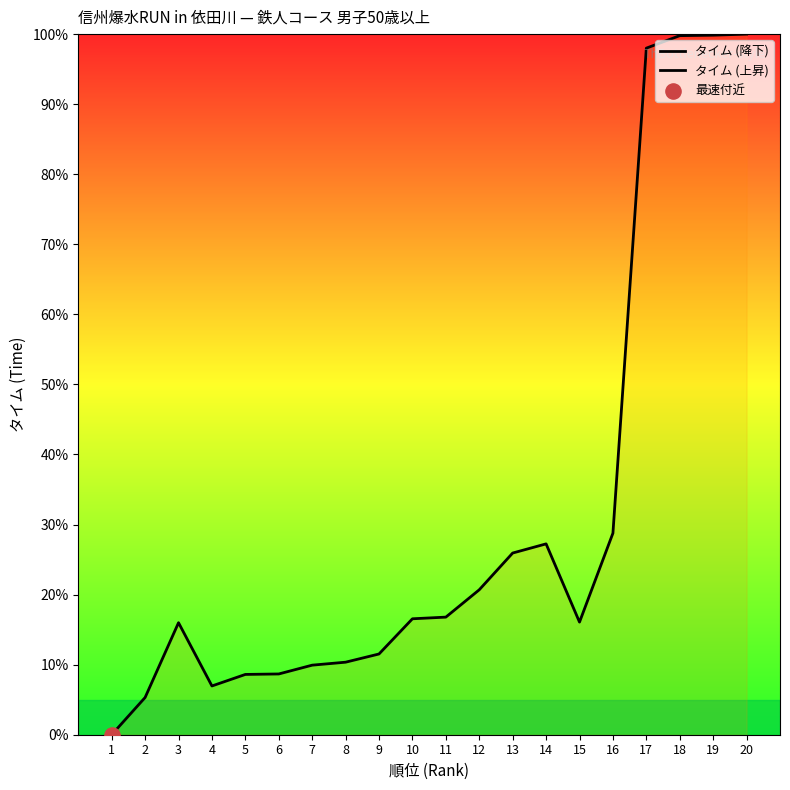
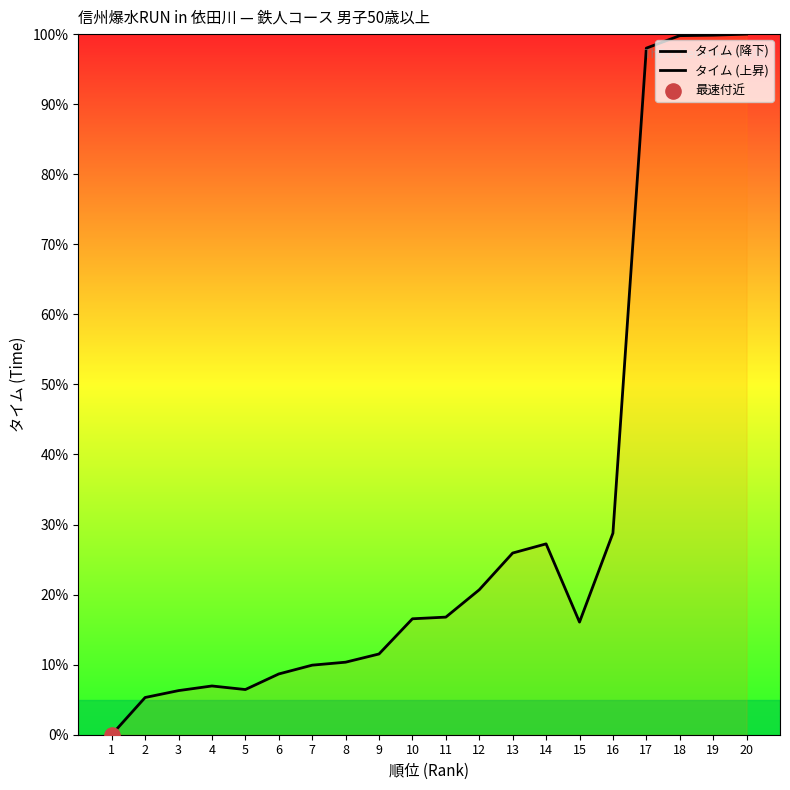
  {
    "タイム (上昇)": {
      "2": "5%",
-     "3": "16%",
+     "3": "6%",
      "4": "7%",
-     "5": "9%",
+     "5": "6%",
      "6": "9%",
      "7": "10%",
      "8": "10%",
      "9": "12%",
      "10": "17%",
      "11": "17%",
      "12": "21%",
      "13": "26%",
      "14": "27%",
      "15": "16%",
      "16": "29%",
      "17": "98%",
      "18": "100%",
      "19": "100%",
      "20": "100%"
    }
  }
